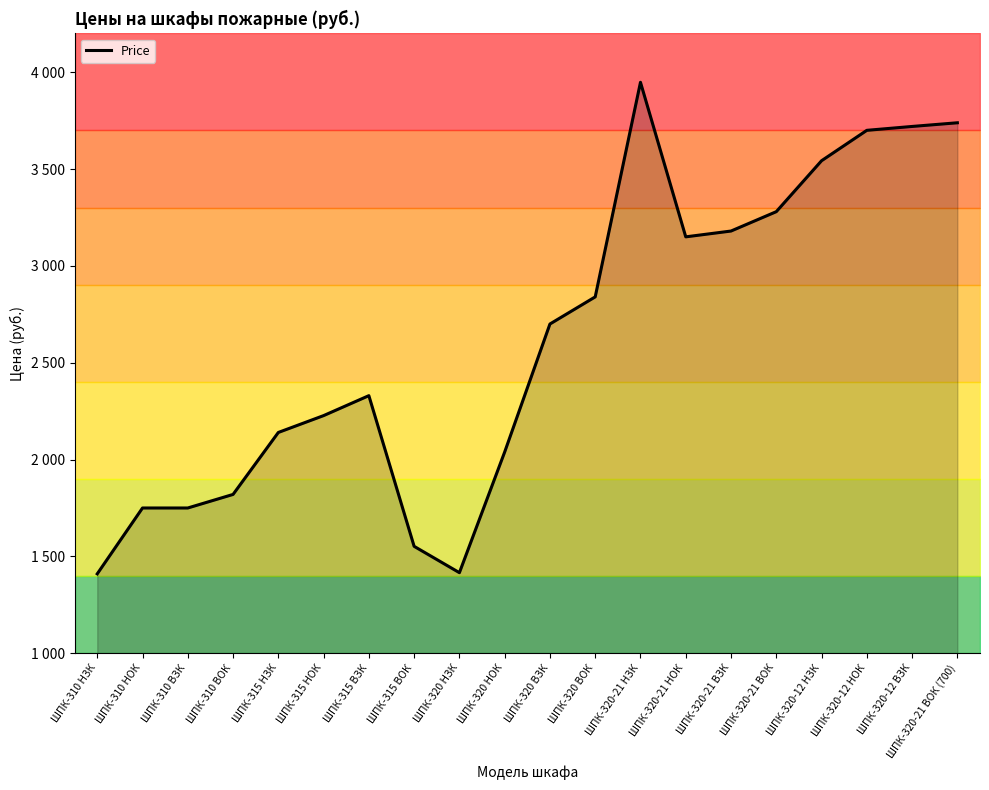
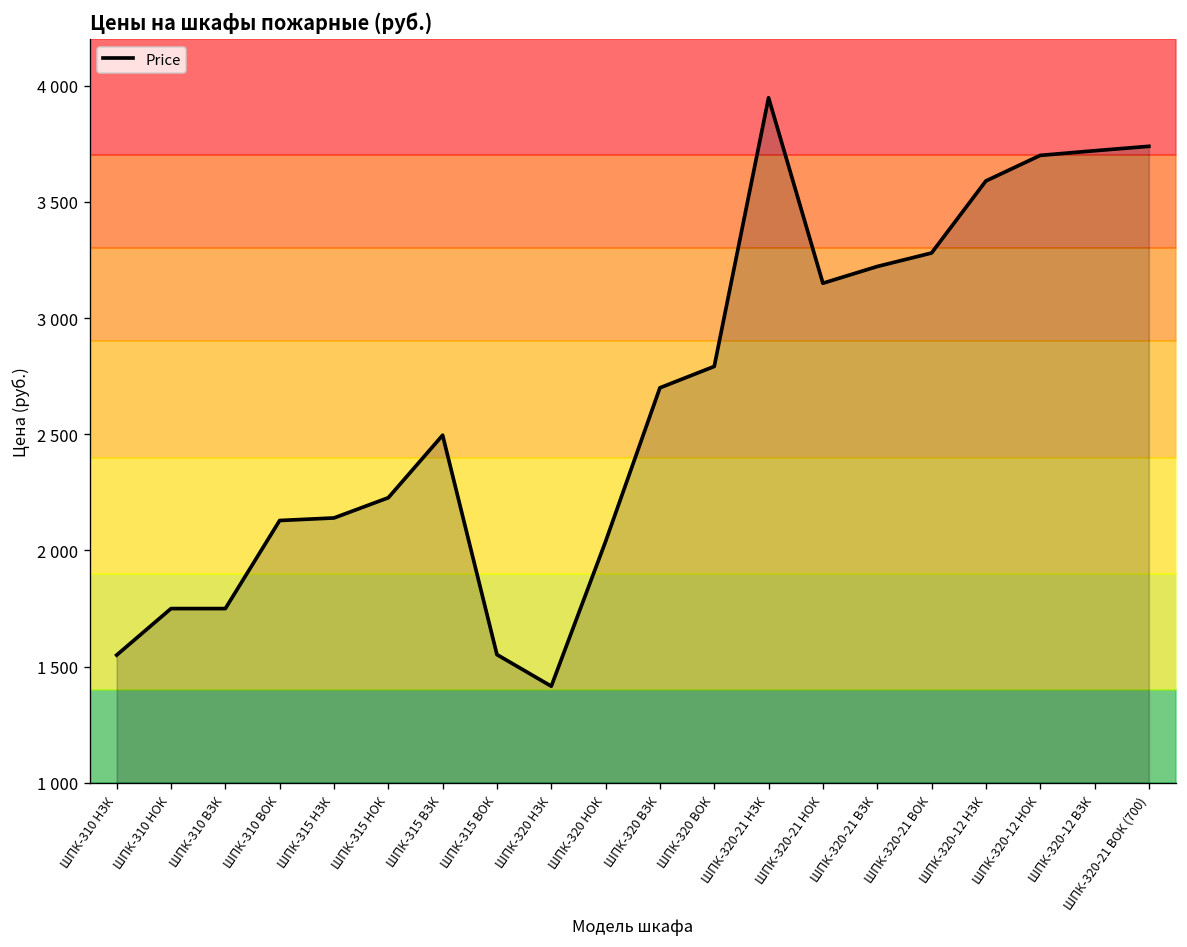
  {
    "Price": {
-     "ШПК-310 НЗК": 1410,
+     "ШПК-310 НЗК": 1550,
      "ШПК-310 НОК": 1750,
      "ШПК-310 ВЗК": 1750,
-     "ШПК-310 ВОК": 1820,
+     "ШПК-310 ВОК": 2130,
      "ШПК-315 НЗК": 2140,
      "ШПК-315 НОК": 2230,
-     "ШПК-315 ВЗК": 2330,
+     "ШПК-315 ВЗК": 2500,
      "ШПК-315 ВОК": 1550,
      "ШПК-320 НЗК": 1420,
      "ШПК-320 НОК": 2040,
      "ШПК-320 ВЗК": 2700,
-     "ШПК-320 ВОК": 2840,
+     "ШПК-320 ВОК": 2790,
      "ШПК-320-21 НЗК": 3950,
      "ШПК-320-21 НОК": 3150,
-     "ШПК-320-21 ВЗК": 3180,
+     "ШПК-320-21 ВЗК": 3220,
      "ШПК-320-21 ВОК": 3280,
-     "ШПК-320-12 НЗК": 3540,
+     "ШПК-320-12 НЗК": 3590,
      "ШПК-320-12 НОК": 3700,
      "ШПК-320-12 ВЗК": 3720,
      "ШПК-320-21 ВОК (700)": 3740
    }
  }
